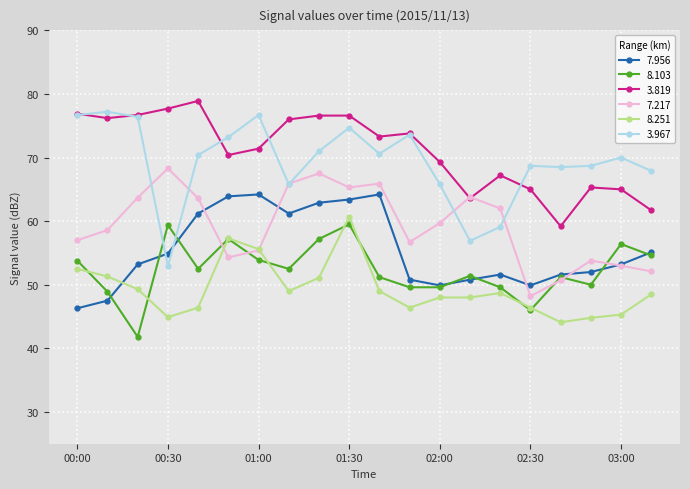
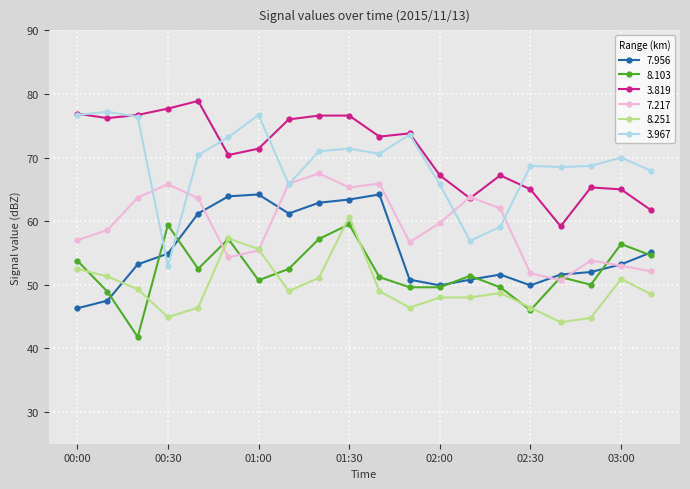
  {
    "7.956": {
      "00:00": 46,
      "00:30": 55,
      "01:00": 64,
      "01:30": 63,
      "02:30": 50
    },
    "8.103": {
      "00:00": 54,
      "00:30": 59,
-     "01:00": 54,
+     "01:00": 51,
      "01:30": 60,
      "02:30": 46,
      "03:00": 56
    },
    "3.819": {
      "00:30": 78,
      "01:00": 71,
      "01:30": 77,
-     "02:00": 69,
+     "02:00": 67,
      "02:30": 65,
      "03:00": 65
    },
    "7.217": {
      "00:00": 57,
-     "00:30": 68,
+     "00:30": 66,
      "01:30": 65,
      "02:00": 60,
-     "02:30": 48
+     "02:30": 52
    },
    "8.251": {
      "00:00": 53,
      "00:30": 45,
      "01:30": 61,
      "02:00": 48,
      "02:30": 46,
-     "03:00": 45
+     "03:00": 51
    },
    "3.967": {
      "00:30": 53,
      "01:00": 77,
-     "01:30": 75,
+     "01:30": 71,
      "02:00": 66,
      "02:30": 69,
      "03:00": 70
    }
  }
